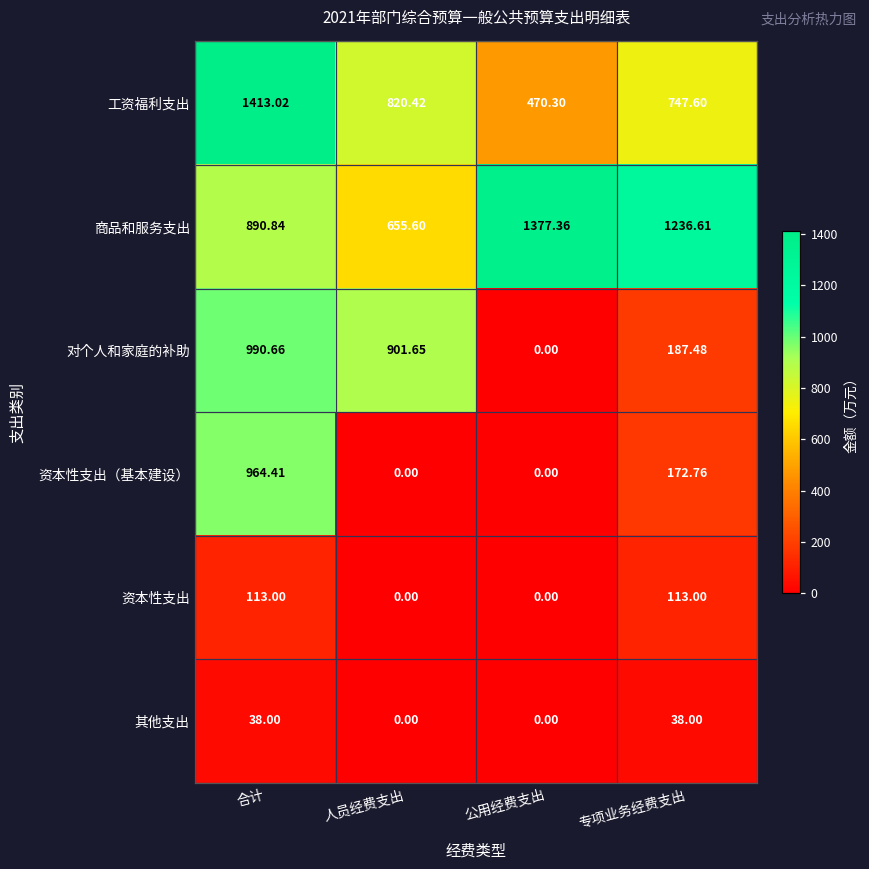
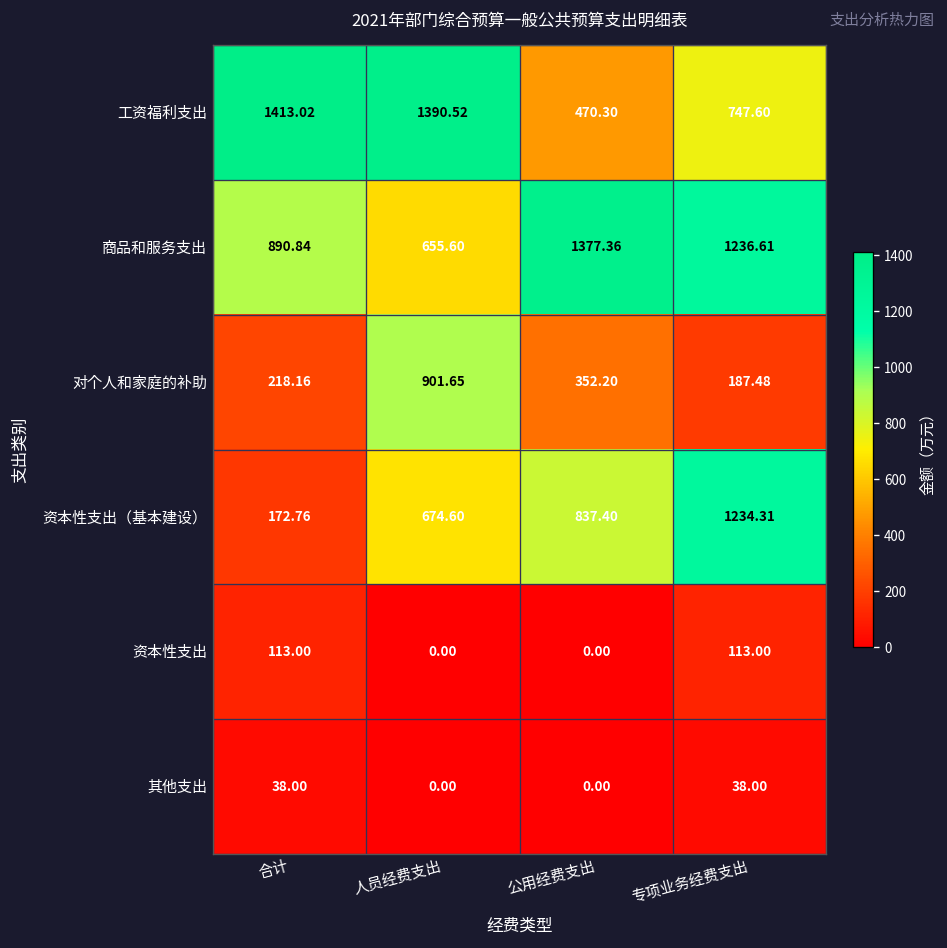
  {
    "工资福利支出": {
      "合计": 1413.02,
-     "人员经费支出": 820.42,
+     "人员经费支出": 1390.52,
      "公用经费支出": 470.30,
      "专项业务经费支出": 747.60
    },
    "商品和服务支出": {
      "合计": 890.84,
      "人员经费支出": 655.60,
      "公用经费支出": 1377.36,
      "专项业务经费支出": 1236.61
    },
    "对个人和家庭的补助": {
-     "合计": 990.66,
+     "合计": 218.16,
      "人员经费支出": 901.65,
-     "公用经费支出": 0.00,
+     "公用经费支出": 352.20,
      "专项业务经费支出": 187.48
    },
    "资本性支出（基本建设）": {
-     "合计": 964.41,
-     "人员经费支出": 0.00,
-     "公用经费支出": 0.00,
-     "专项业务经费支出": 172.76
+     "合计": 172.76,
+     "人员经费支出": 674.60,
+     "公用经费支出": 837.40,
+     "专项业务经费支出": 1234.31
    },
    "资本性支出": {
      "合计": 113.00,
      "人员经费支出": 0.00,
      "公用经费支出": 0.00,
      "专项业务经费支出": 113.00
    },
    "其他支出": {
      "合计": 38.00,
      "人员经费支出": 0.00,
      "公用经费支出": 0.00,
      "专项业务经费支出": 38.00
    }
  }
